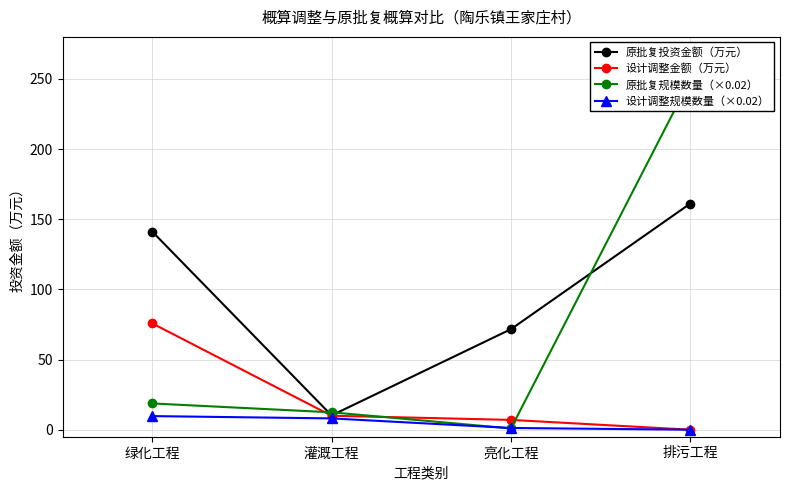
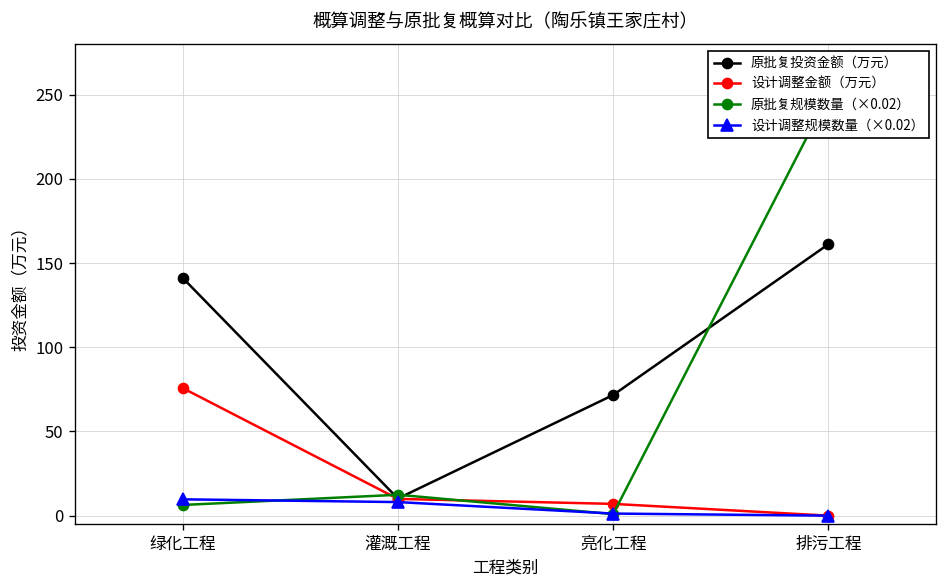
  {
    "原批复投资金额（万元）": {
      "绿化工程": 141,
      "亮化工程": 72,
      "排污工程": 161
    },
    "设计调整金额（万元）": {
      "绿化工程": 76,
      "亮化工程": 7
    },
    "原批复规模数量（×0.02）": {
-     "绿化工程": 19,
+     "绿化工程": 6,
      "灌溉工程": 12
    },
    "设计调整规模数量（×0.02）": {
      "绿化工程": 10,
      "灌溉工程": 8
    }
  }
